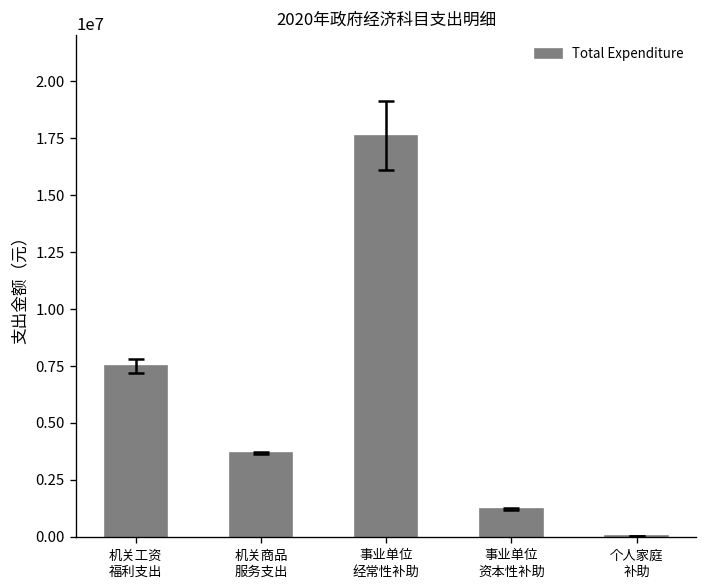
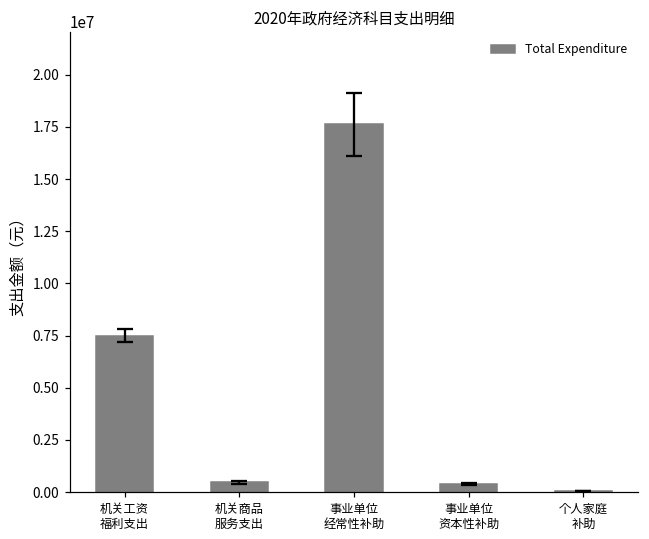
  {
    "Total Expenditure": {
      "机关工资 福利支出": 7500000,
-     "机关商品 服务支出": 3700000,
+     "机关商品 服务支出": 500000,
      "事业单位 经常性补助": 17600000,
-     "事业单位 资本性补助": 1200000
+     "事业单位 资本性补助": 400000
    }
  }
